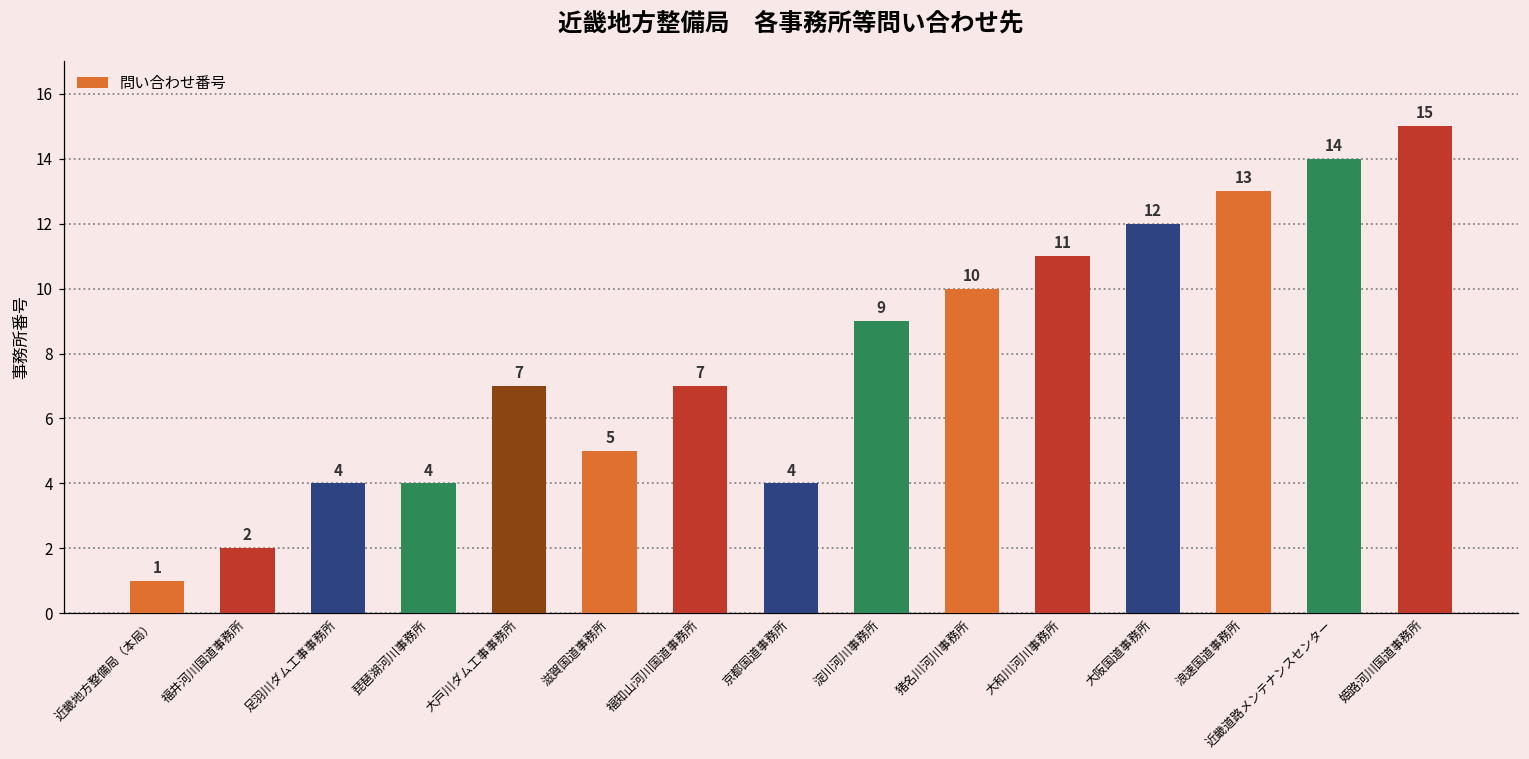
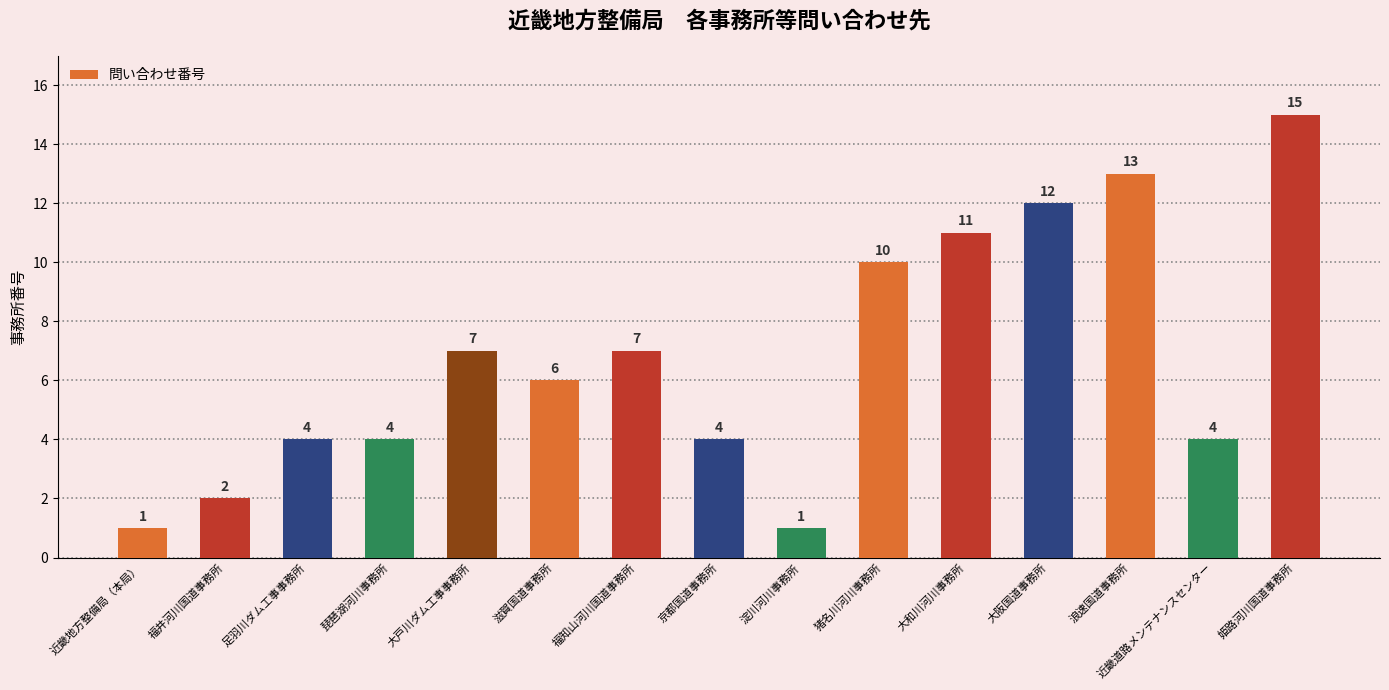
  {
    "近畿地方整備局（本局）": 1,
    "福井河川国道事務所": 2,
    "足羽川ダム工事事務所": 4,
    "琵琶湖河川事務所": 4,
    "大戸川ダム工事事務所": 7,
-   "滋賀国道事務所": 5,
+   "滋賀国道事務所": 6,
    "福知山河川国道事務所": 7,
    "京都国道事務所": 4,
-   "淀川河川事務所": 9,
+   "淀川河川事務所": 1,
    "猪名川河川事務所": 10,
    "大和川河川事務所": 11,
    "大阪国道事務所": 12,
    "浪速国道事務所": 13,
-   "近畿道路メンテナンスセンター": 14,
+   "近畿道路メンテナンスセンター": 4,
    "姫路河川国道事務所": 15
  }
